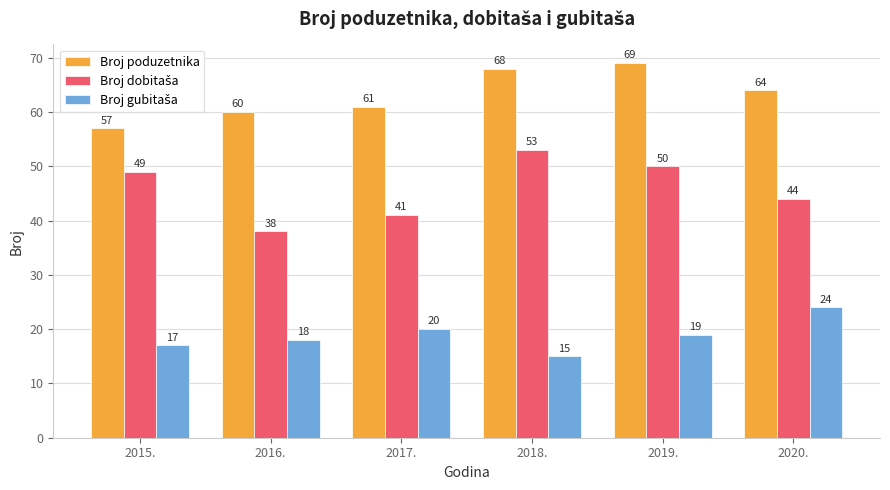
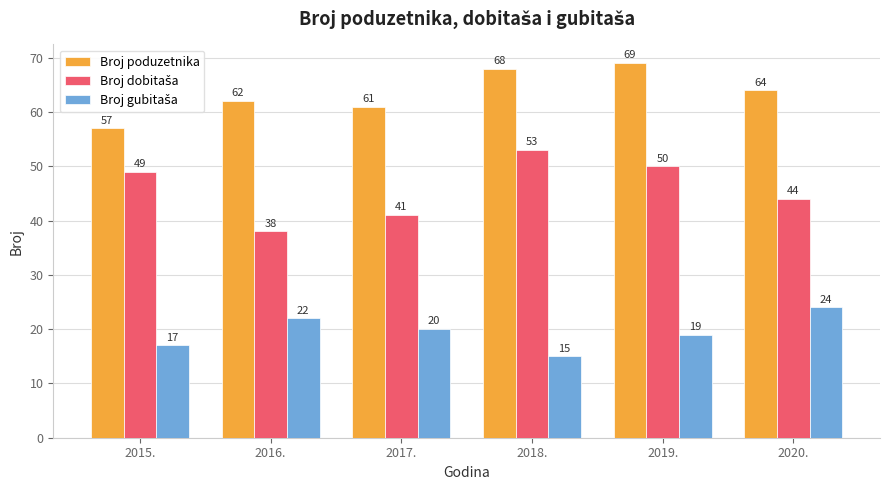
  {
    "Broj poduzetnika": {
      "2015.": 57,
-     "2016.": 60,
+     "2016.": 62,
      "2017.": 61,
      "2018.": 68,
      "2019.": 69,
      "2020.": 64
    },
    "Broj dobitaša": {
      "2015.": 49,
      "2016.": 38,
      "2017.": 41,
      "2018.": 53,
      "2019.": 50,
      "2020.": 44
    },
    "Broj gubitaša": {
      "2015.": 17,
-     "2016.": 18,
+     "2016.": 22,
      "2017.": 20,
      "2018.": 15,
      "2019.": 19,
      "2020.": 24
    }
  }
